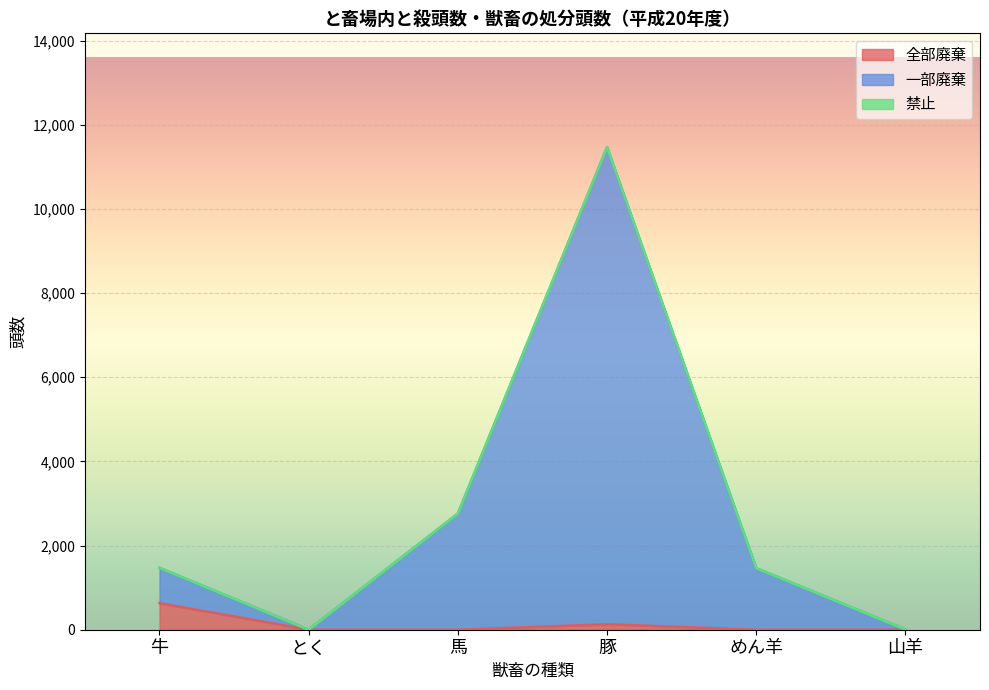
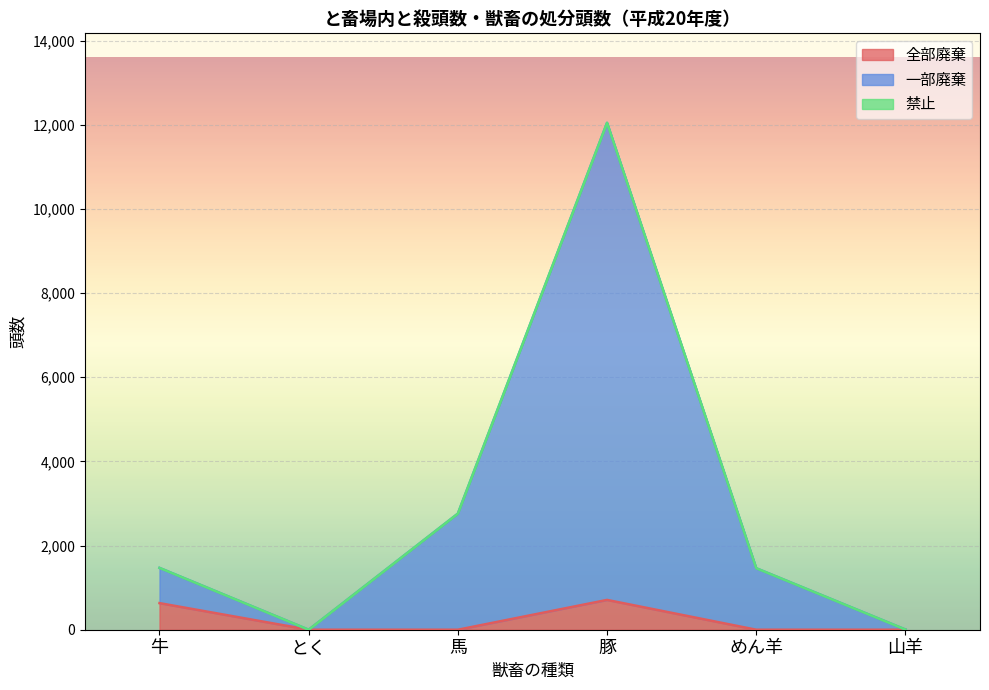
  {
    "全部廃棄": {
      "牛": 600,
      "馬": 0,
-     "豚": 100,
+     "豚": 700,
      "めん羊": 0
    }
  }
